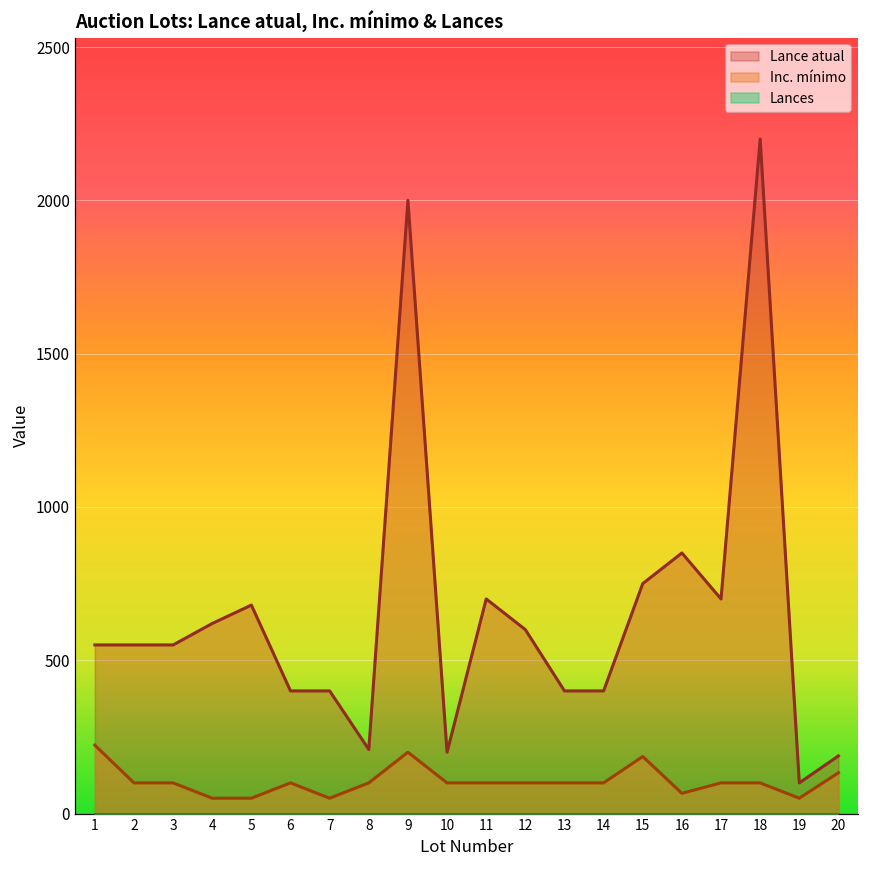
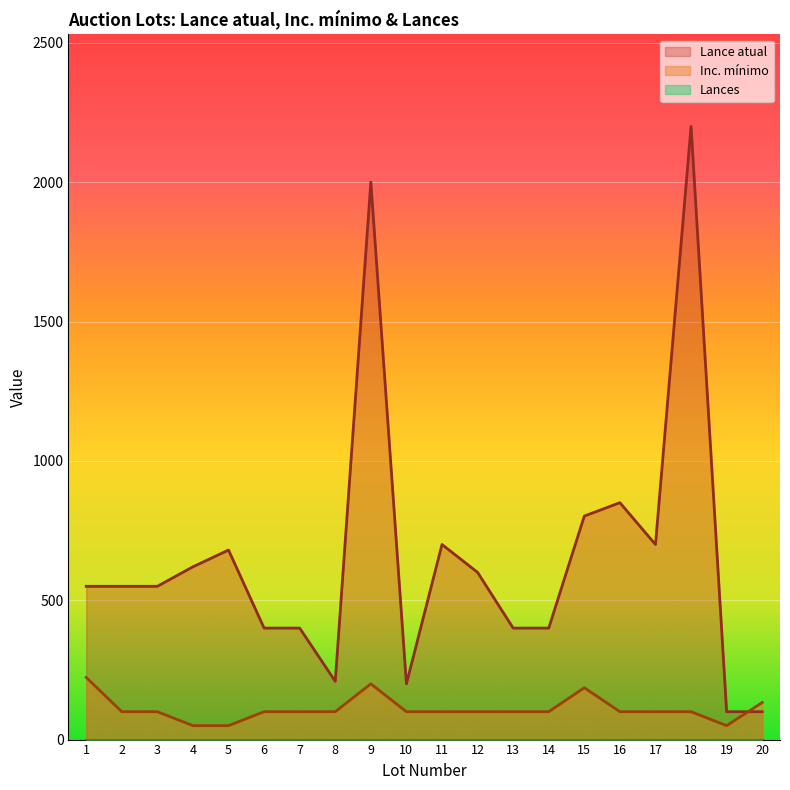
  {
    "Lance atual": {
      "1": 550,
      "2": 550,
      "3": 550,
      "4": 620,
      "5": 680,
      "6": 400,
      "7": 400,
      "8": 210,
      "9": 2000,
      "10": 200,
      "11": 700,
      "12": 600,
      "13": 400,
      "14": 400,
-     "15": 750,
+     "15": 800,
      "16": 850,
      "17": 700,
      "18": 2200,
      "19": 100,
-     "20": 190
+     "20": 100
    },
    "Inc. mínimo": {
      "1": 220,
      "2": 100,
      "3": 100,
      "4": 50,
      "5": 50,
      "6": 100,
-     "7": 50,
+     "7": 100,
      "8": 100,
      "9": 200,
      "10": 100,
      "11": 100,
      "12": 100,
      "13": 100,
      "14": 100,
      "15": 190,
-     "16": 70,
+     "16": 100,
      "17": 100,
      "18": 100,
      "19": 50,
      "20": 130
    },
    "Lances": {
      "1": 0,
      "2": 0,
      "3": 0,
      "4": 0,
      "5": 0,
      "6": 0,
      "7": 0,
      "8": 0,
      "9": 0,
      "10": 0,
      "11": 0,
      "12": 0,
      "13": 0,
      "14": 0,
      "15": 0,
      "16": 0,
      "17": 0,
      "18": 0,
      "19": 0,
      "20": 0
    }
  }
